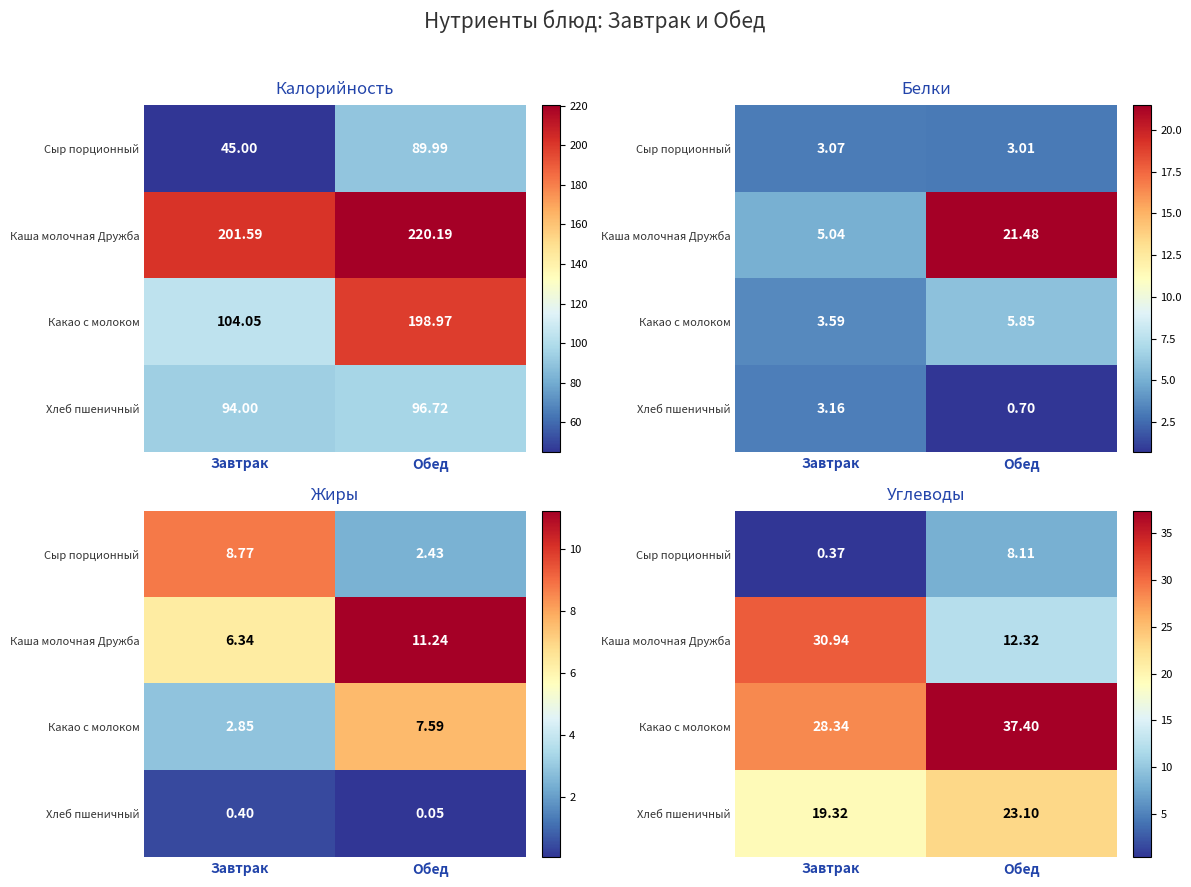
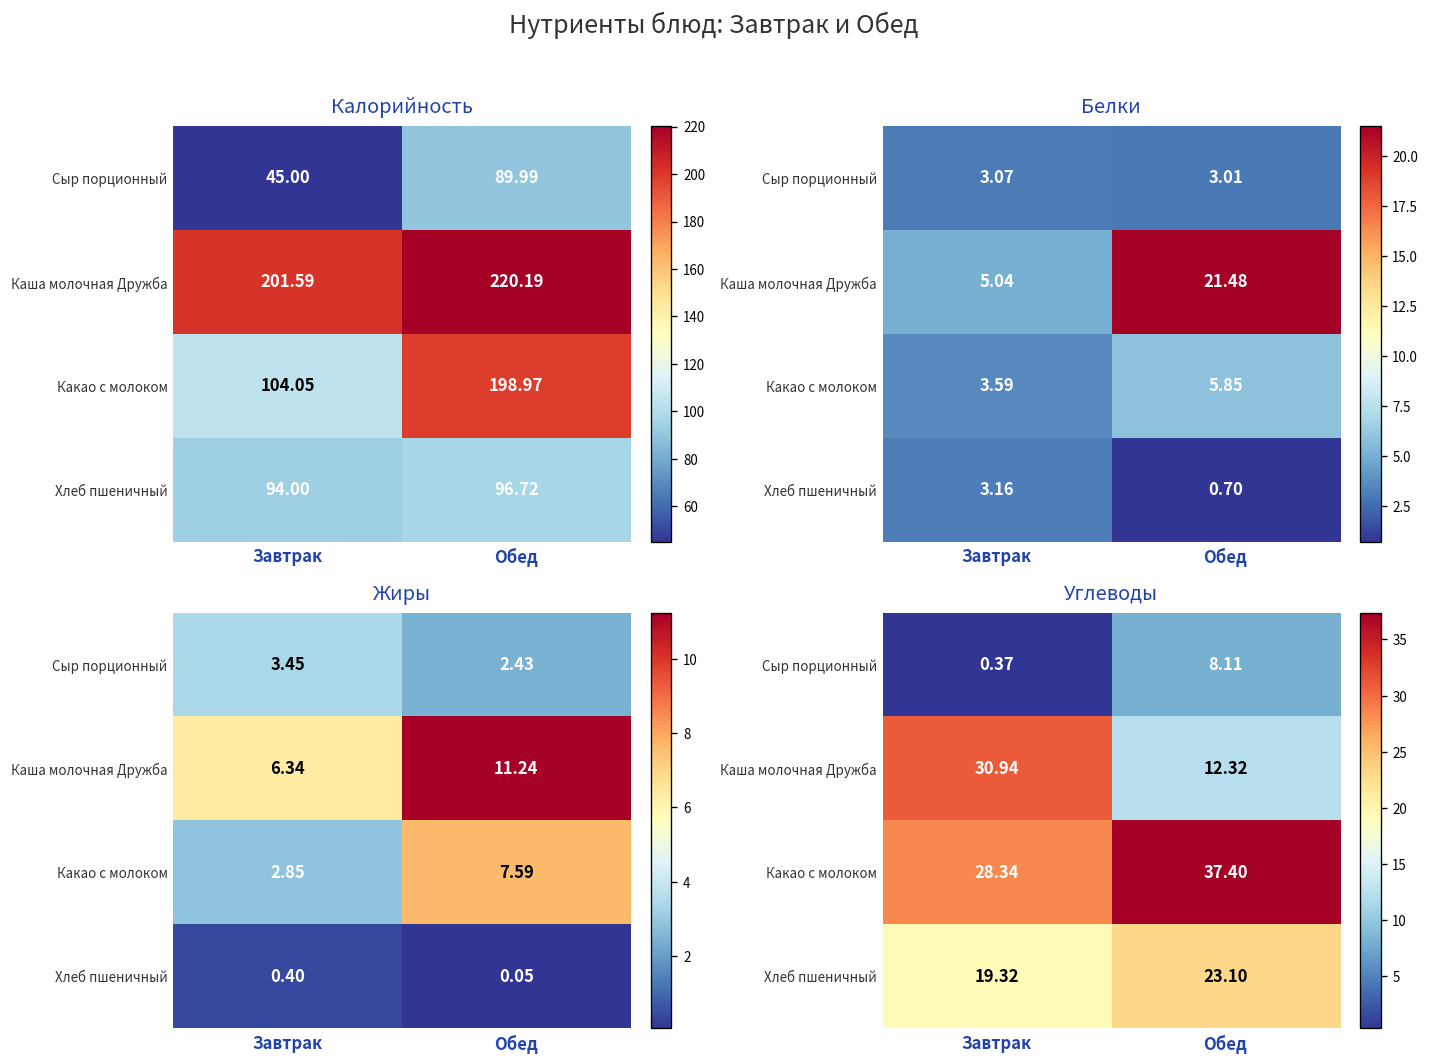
  {
    "Калорийность": {
      "Сыр порционный": {
        "Завтрак": 45.00,
        "Обед": 89.99
      },
      "Каша молочная Дружба": {
        "Завтрак": 201.59,
        "Обед": 220.19
      },
      "Какао с молоком": {
        "Завтрак": 104.05,
        "Обед": 198.97
      },
      "Хлеб пшеничный": {
        "Завтрак": 94.00,
        "Обед": 96.72
      }
    },
    "Белки": {
      "Сыр порционный": {
        "Завтрак": 3.07,
        "Обед": 3.01
      },
      "Каша молочная Дружба": {
        "Завтрак": 5.04,
        "Обед": 21.48
      },
      "Какао с молоком": {
        "Завтрак": 3.59,
        "Обед": 5.85
      },
      "Хлеб пшеничный": {
        "Завтрак": 3.16,
        "Обед": 0.70
      }
    },
    "Жиры": {
      "Сыр порционный": {
-       "Завтрак": 8.77,
+       "Завтрак": 3.45,
        "Обед": 2.43
      },
      "Каша молочная Дружба": {
        "Завтрак": 6.34,
        "Обед": 11.24
      },
      "Какао с молоком": {
        "Завтрак": 2.85,
        "Обед": 7.59
      },
      "Хлеб пшеничный": {
        "Завтрак": 0.40,
        "Обед": 0.05
      }
    },
    "Углеводы": {
      "Сыр порционный": {
        "Завтрак": 0.37,
        "Обед": 8.11
      },
      "Каша молочная Дружба": {
        "Завтрак": 30.94,
        "Обед": 12.32
      },
      "Какао с молоком": {
        "Завтрак": 28.34,
        "Обед": 37.40
      },
      "Хлеб пшеничный": {
        "Завтрак": 19.32,
        "Обед": 23.10
      }
    }
  }
